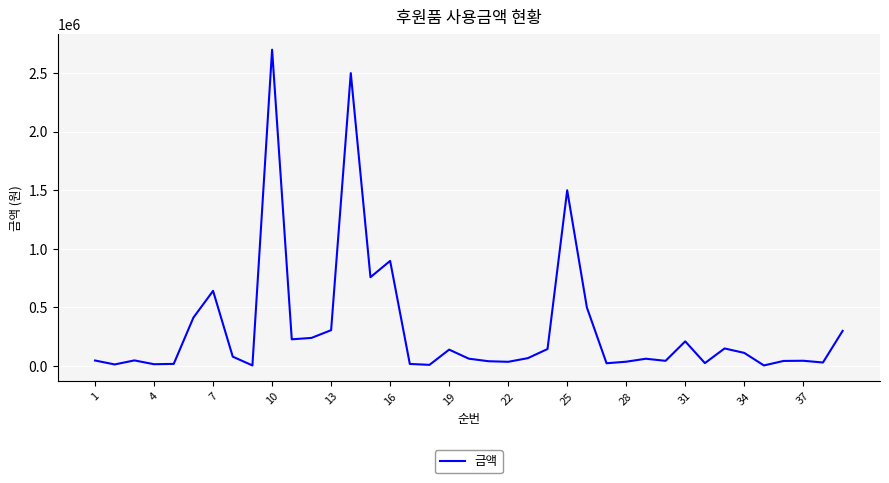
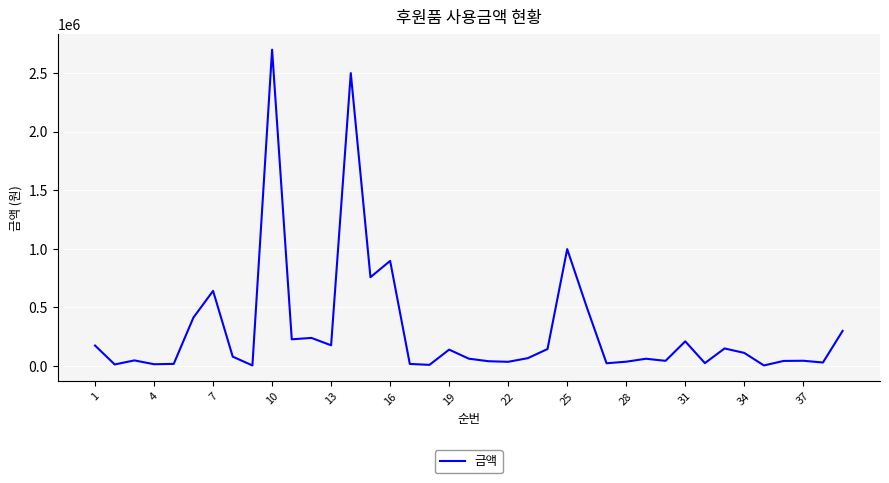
  {
-   "1": 50000,
+   "1": 170000,
    "4": 20000,
    "7": 640000,
    "10": 2700000,
-   "13": 310000,
+   "13": 180000,
    "16": 900000,
    "19": 140000,
    "22": 40000,
-   "25": 1500000,
+   "25": 1000000,
    "28": 40000,
    "31": 210000,
    "34": 110000,
    "37": 50000
  }
